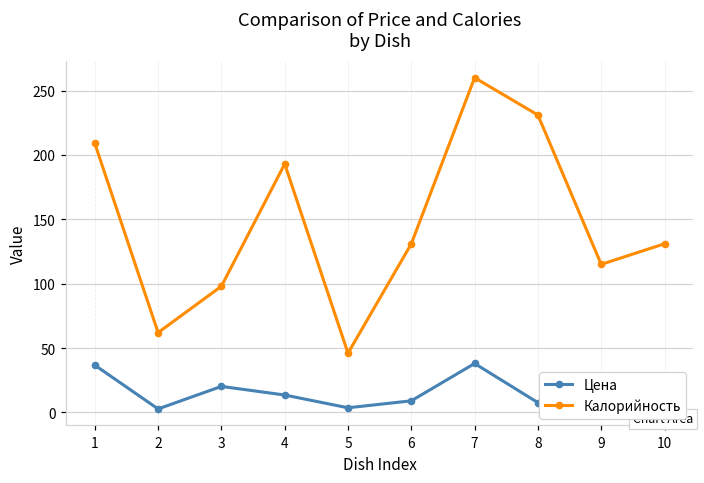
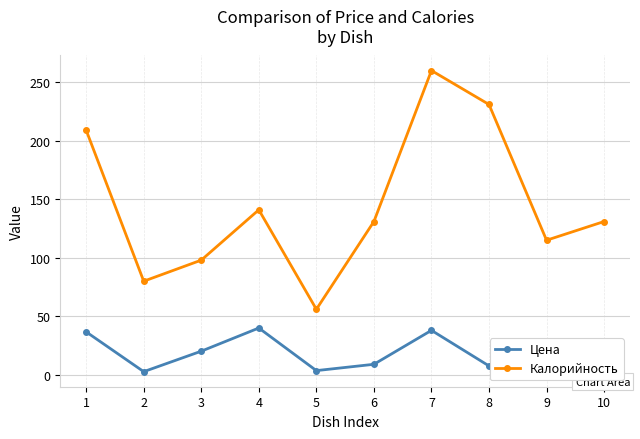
  {
    "Цена": {
      "1": 37,
      "2": 3,
      "3": 20,
-     "4": 14,
+     "4": 40,
      "5": 4,
      "6": 9,
      "7": 38,
      "8": 8
    },
    "Калорийность": {
      "1": 209,
-     "2": 62,
+     "2": 80,
      "3": 98,
-     "4": 193,
-     "5": 46,
+     "4": 141,
+     "5": 56,
      "6": 131,
      "7": 260,
      "8": 231,
      "9": 115,
      "10": 131
    }
  }
